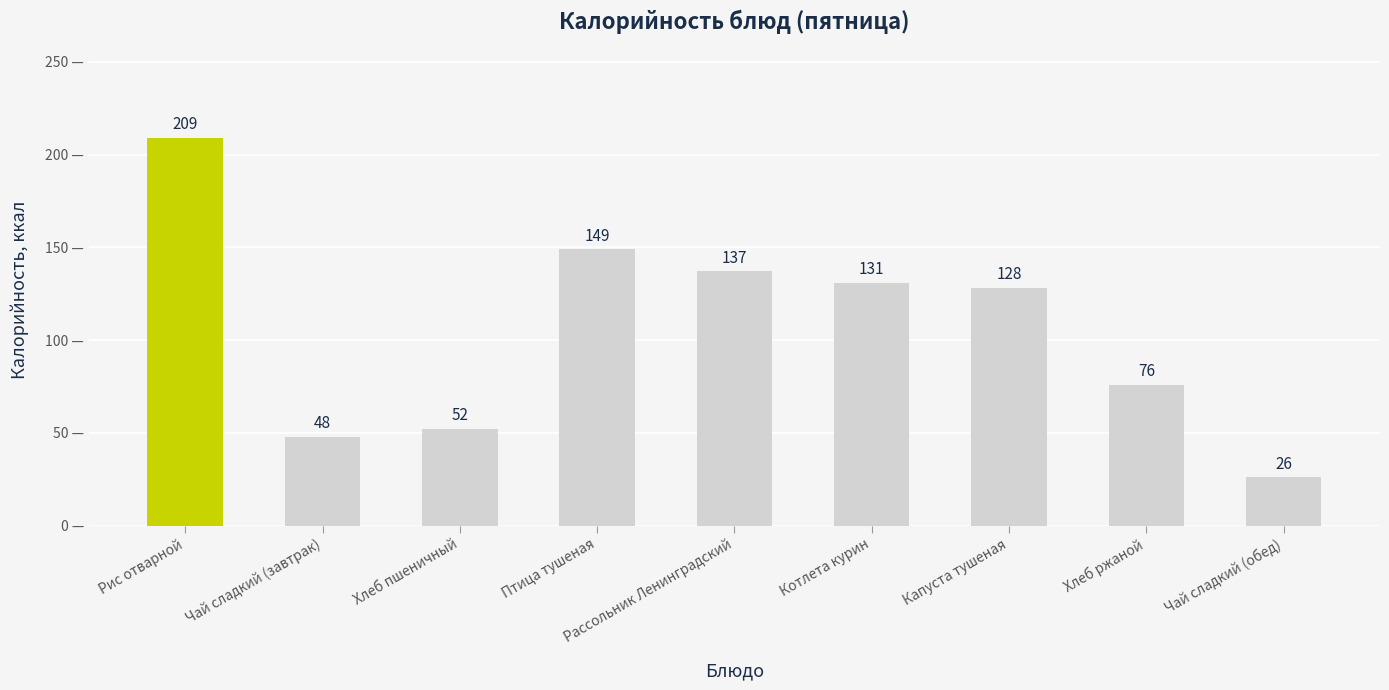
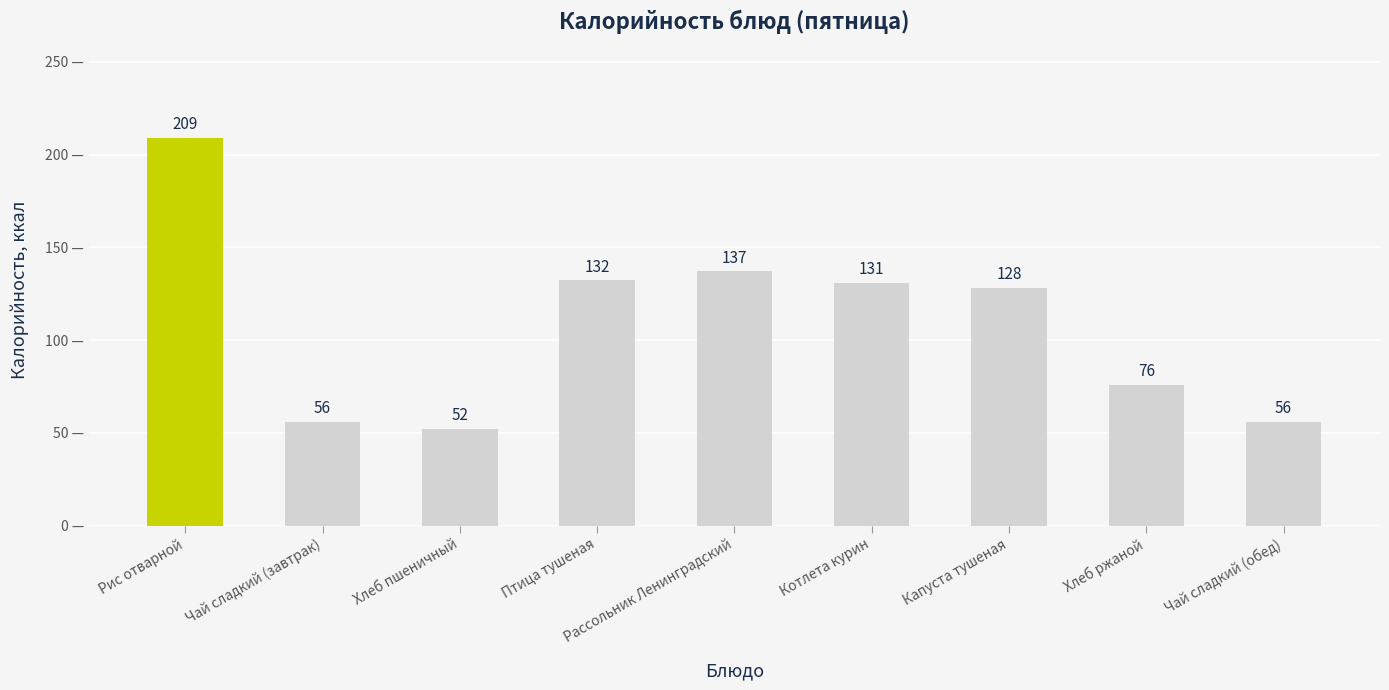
  {
    "Рис отварной": 209,
-   "Чай сладкий (завтрак)": 48,
+   "Чай сладкий (завтрак)": 56,
    "Хлеб пшеничный": 52,
-   "Птица тушеная": 149,
+   "Птица тушеная": 132,
    "Рассольник Ленинградский": 137,
    "Котлета курин": 131,
    "Капуста тушеная": 128,
    "Хлеб ржаной": 76,
-   "Чай сладкий (обед)": 26
+   "Чай сладкий (обед)": 56
  }
